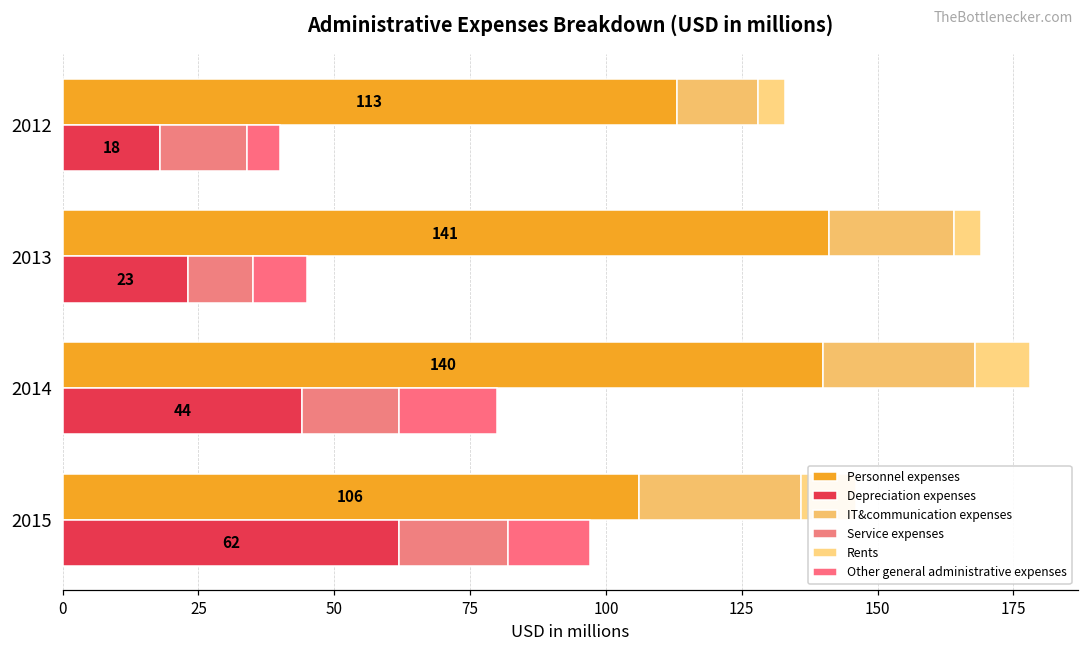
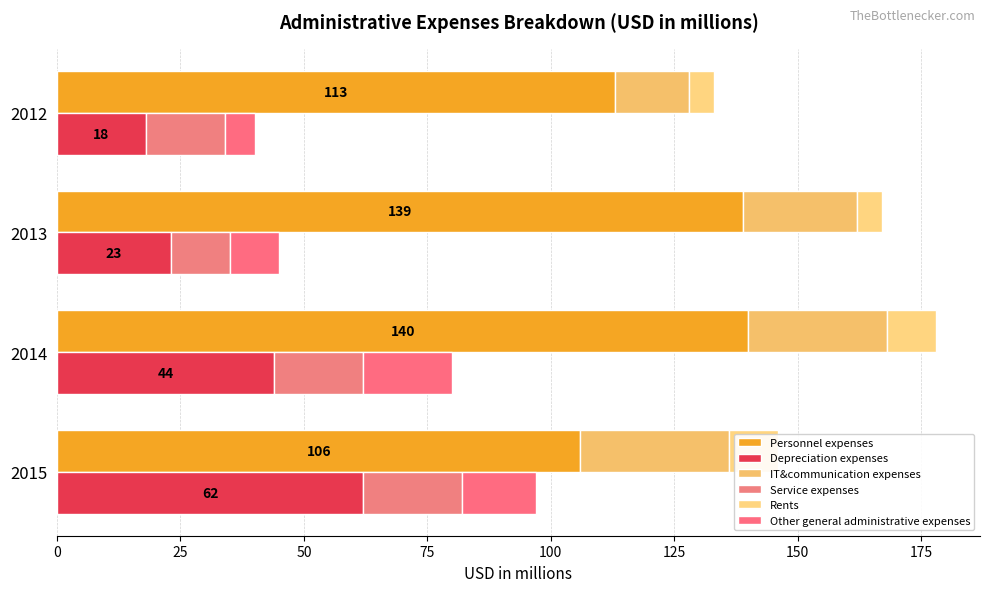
  {
    "Personnel expenses": {
      "2012": 113,
-     "2013": 141,
+     "2013": 139,
      "2014": 140,
      "2015": 106
    },
    "Depreciation expenses": {
      "2012": 18,
      "2013": 23,
      "2014": 44,
      "2015": 62
    }
  }
